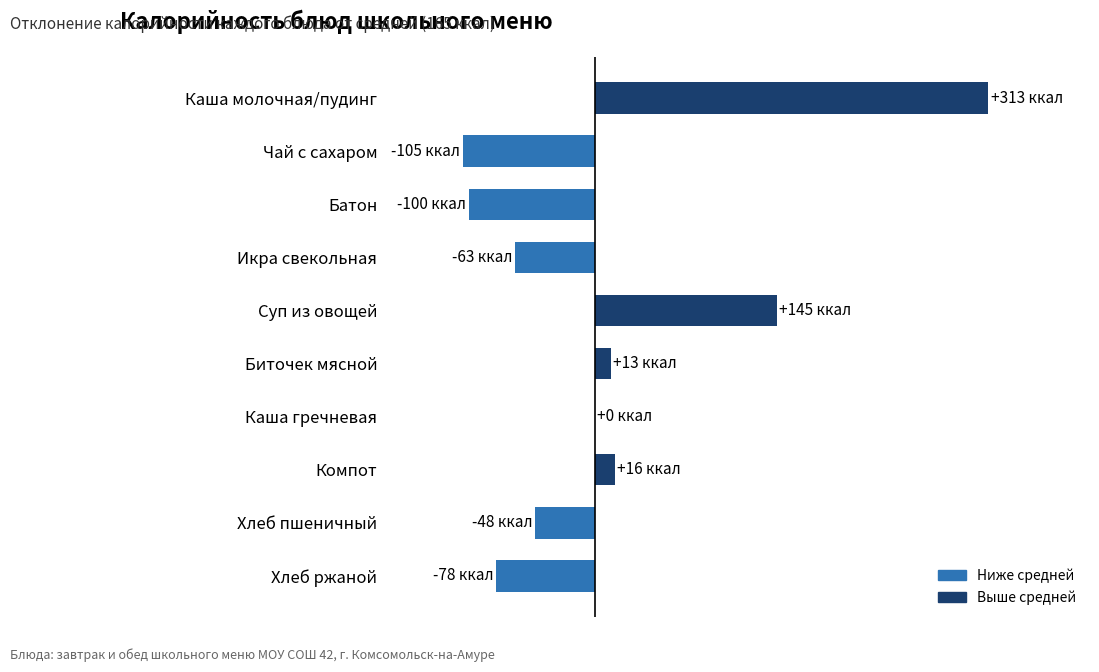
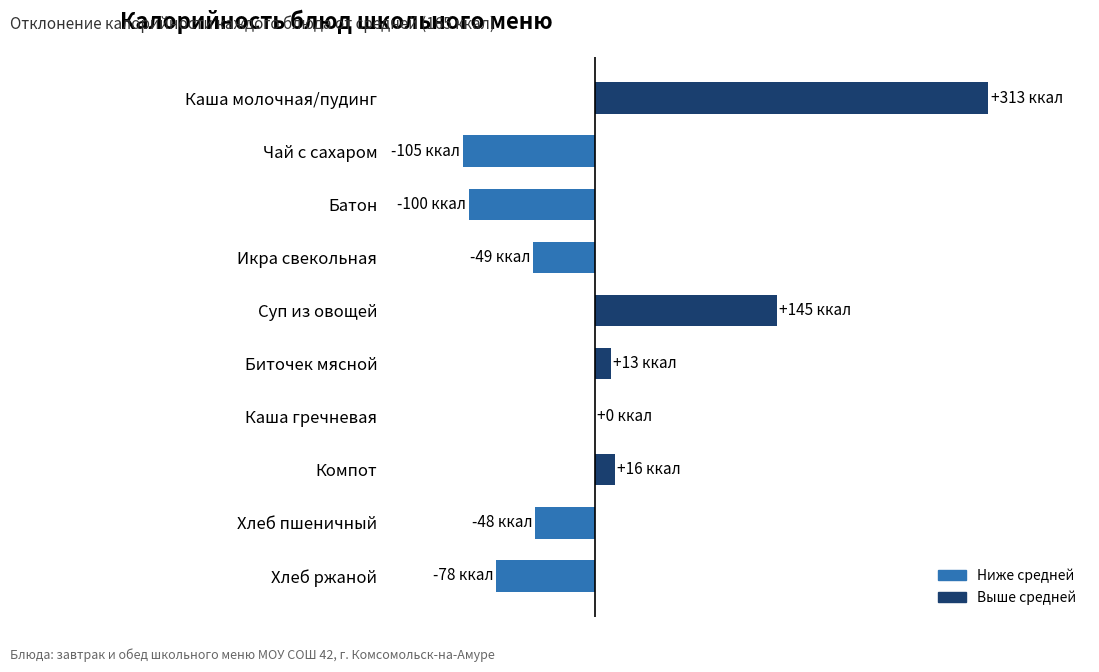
  {
    "Каша молочная/пудинг": "+313",
    "Чай с сахаром": "-105",
    "Батон": "-100",
-   "Икра свекольная": "-63",
+   "Икра свекольная": "-49",
    "Суп из овощей": "+145",
    "Биточек мясной": "+13",
    "Каша гречневая": "+0",
    "Компот": "+16",
    "Хлеб пшеничный": "-48",
    "Хлеб ржаной": "-78"
  }
